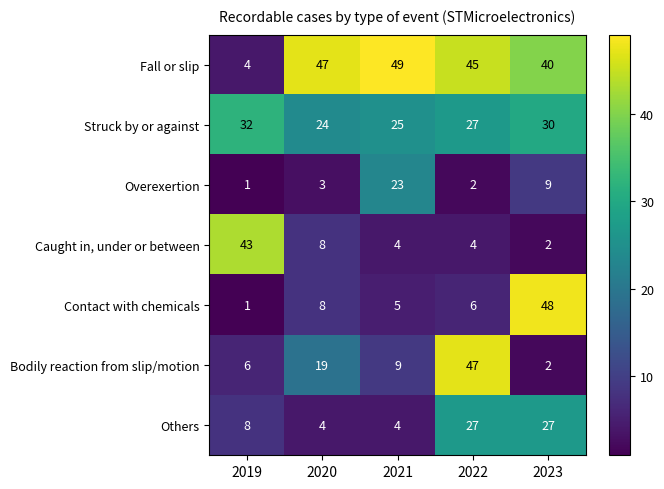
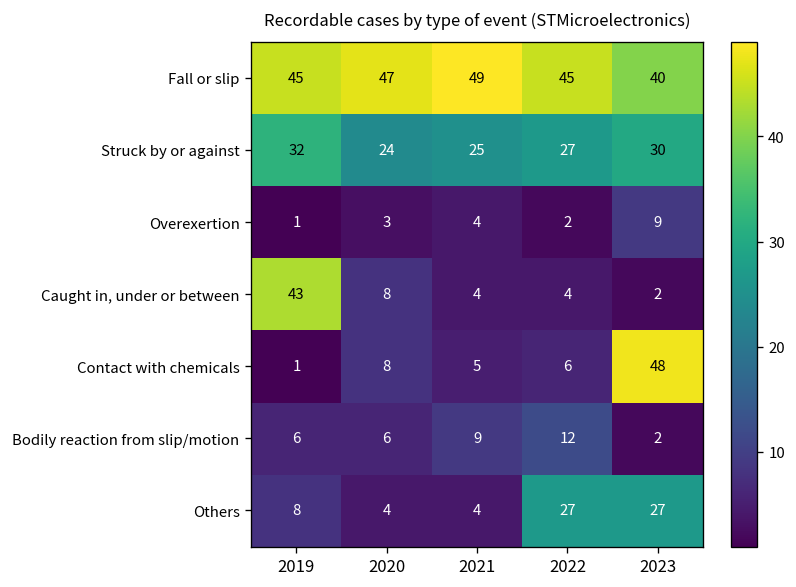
  {
    "Fall or slip": {
-     "2019": 4,
+     "2019": 45,
      "2020": 47,
      "2021": 49,
      "2022": 45,
      "2023": 40
    },
    "Struck by or against": {
      "2019": 32,
      "2020": 24,
      "2021": 25,
      "2022": 27,
      "2023": 30
    },
    "Overexertion": {
      "2019": 1,
      "2020": 3,
-     "2021": 23,
+     "2021": 4,
      "2022": 2,
      "2023": 9
    },
    "Caught in, under or between": {
      "2019": 43,
      "2020": 8,
      "2021": 4,
      "2022": 4,
      "2023": 2
    },
    "Contact with chemicals": {
      "2019": 1,
      "2020": 8,
      "2021": 5,
      "2022": 6,
      "2023": 48
    },
    "Bodily reaction from slip/motion": {
      "2019": 6,
-     "2020": 19,
+     "2020": 6,
      "2021": 9,
-     "2022": 47,
+     "2022": 12,
      "2023": 2
    },
    "Others": {
      "2019": 8,
      "2020": 4,
      "2021": 4,
      "2022": 27,
      "2023": 27
    }
  }
